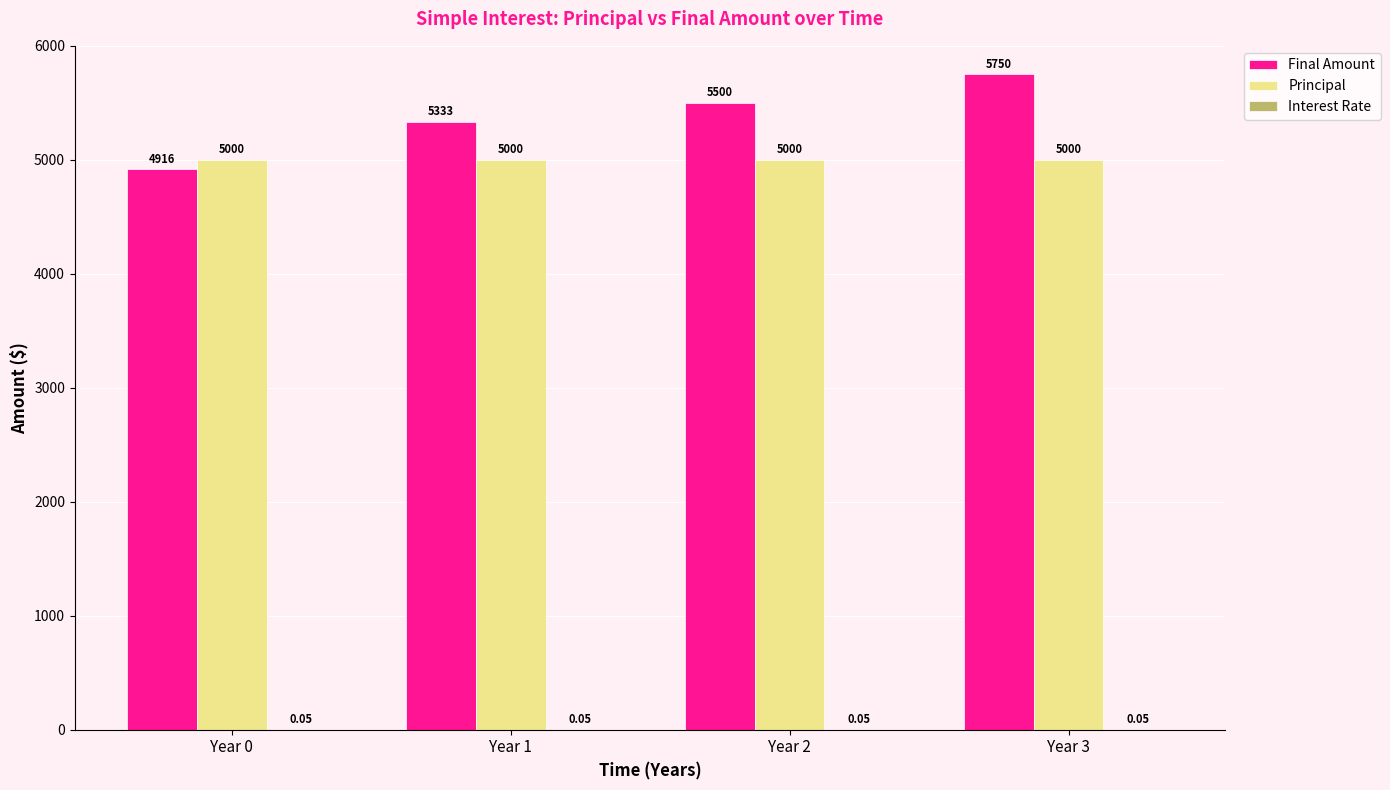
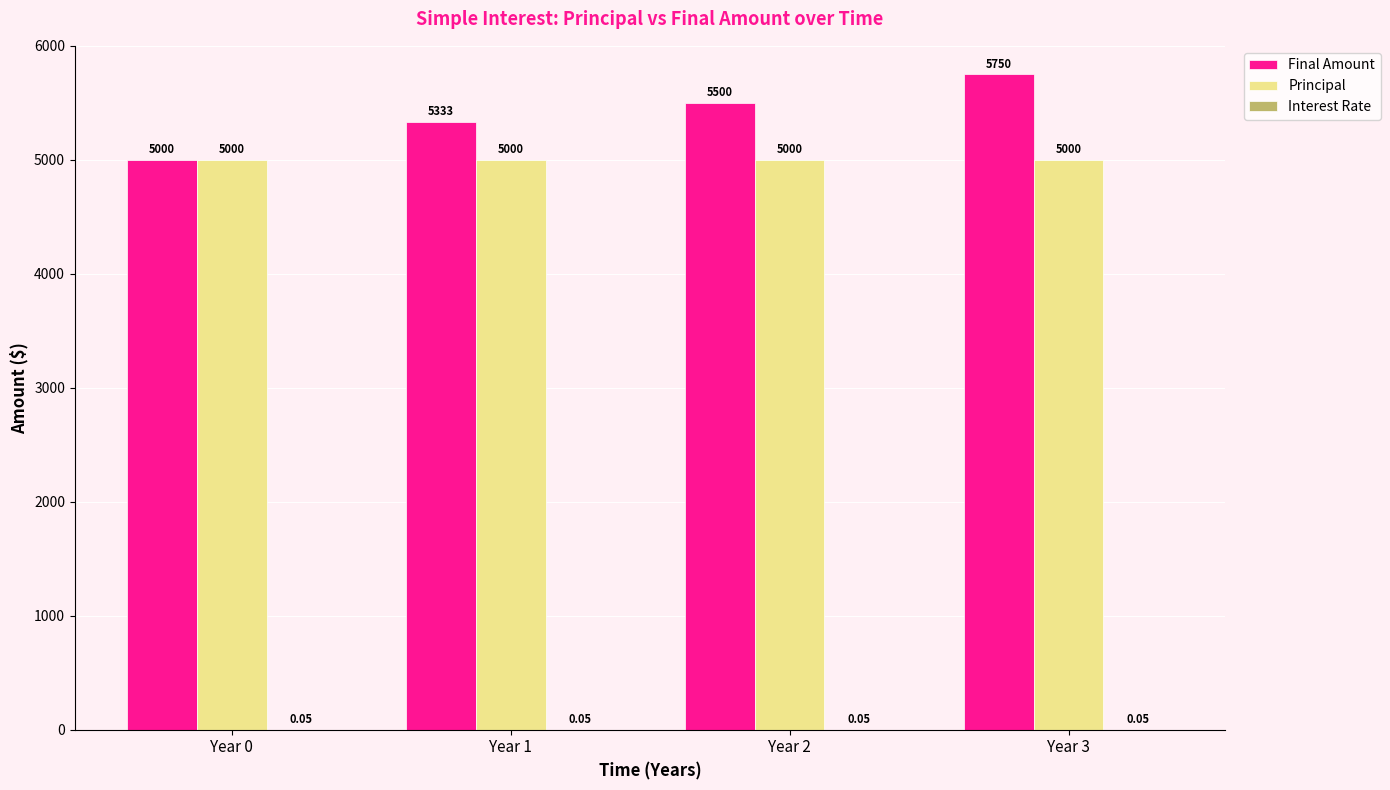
  {
    "Final Amount": {
-     "Year 0": 4916,
+     "Year 0": 5000,
      "Year 1": 5333,
      "Year 2": 5500,
      "Year 3": 5750
    },
    "Principal": {
      "Year 0": 5000,
      "Year 1": 5000,
      "Year 2": 5000,
      "Year 3": 5000
    },
    "Interest Rate": {
      "Year 0": 0.05,
      "Year 1": 0.05,
      "Year 2": 0.05,
      "Year 3": 0.05
    }
  }
